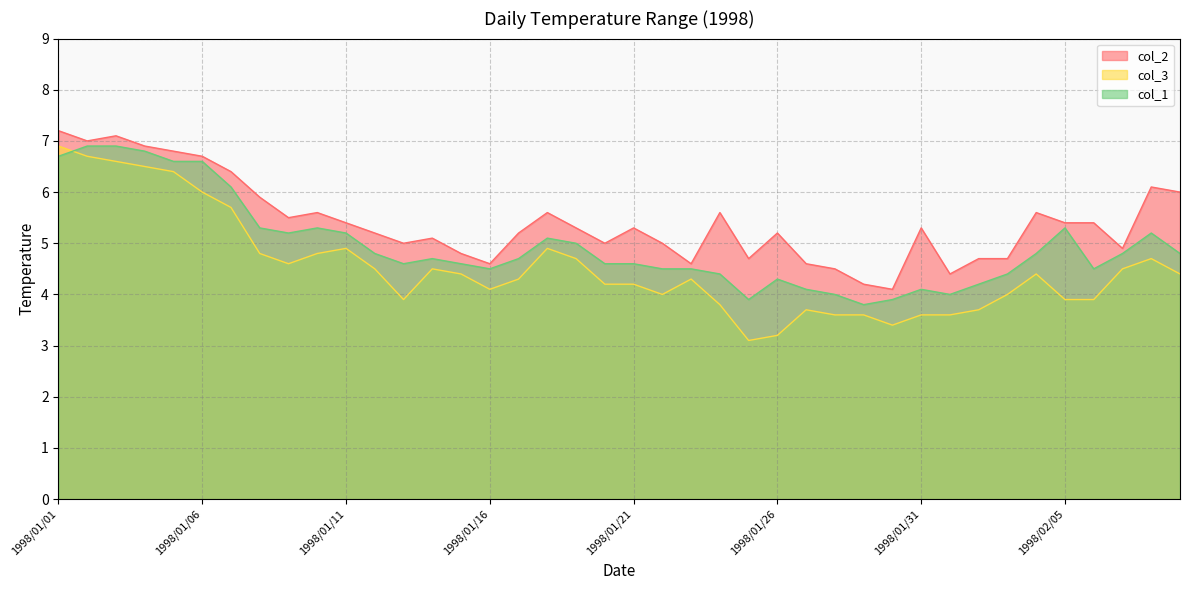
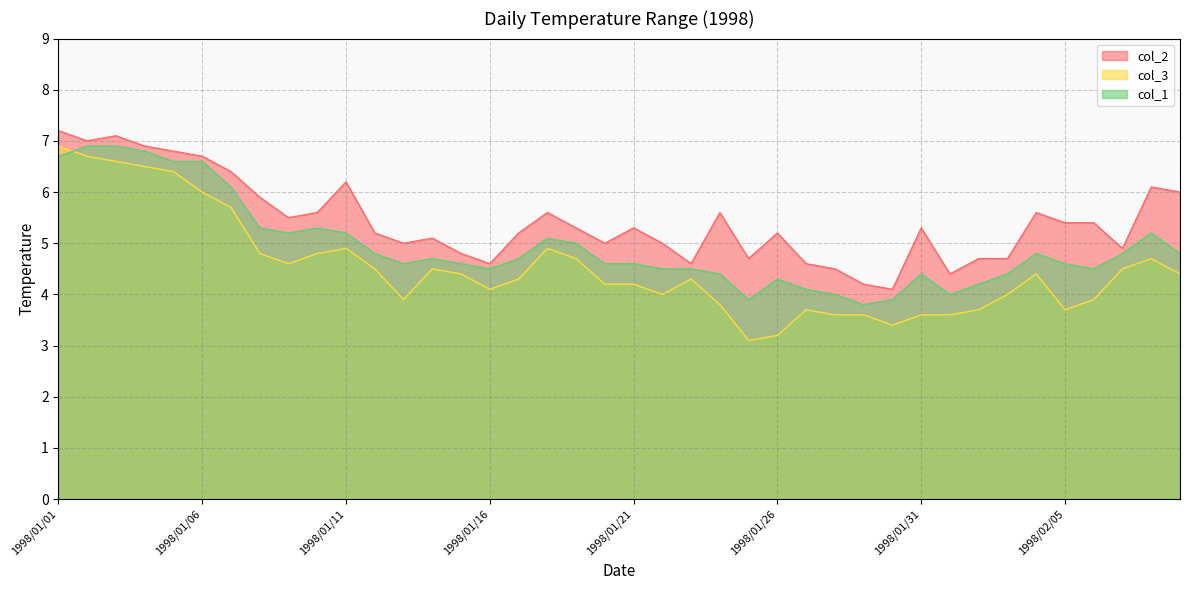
  {
    "col_2": {
      "1998/01/01": 7.2,
      "1998/01/06": 6.7,
-     "1998/01/11": 5.4,
+     "1998/01/11": 6.2,
      "1998/01/16": 4.6,
      "1998/01/21": 5.3,
      "1998/01/26": 5.2,
      "1998/01/31": 5.3,
      "1998/02/05": 5.4
    },
    "col_3": {
      "1998/01/01": 6.9,
      "1998/01/06": 6.0,
      "1998/01/11": 4.9,
      "1998/01/16": 4.1,
      "1998/01/21": 4.2,
      "1998/01/26": 3.2,
      "1998/01/31": 3.6,
-     "1998/02/05": 3.9
+     "1998/02/05": 3.7
    },
    "col_1": {
      "1998/01/01": 6.7,
      "1998/01/06": 6.6,
      "1998/01/11": 5.2,
      "1998/01/16": 4.5,
      "1998/01/21": 4.6,
      "1998/01/26": 4.3,
-     "1998/01/31": 4.1,
-     "1998/02/05": 5.3
+     "1998/01/31": 4.4,
+     "1998/02/05": 4.6
    }
  }
